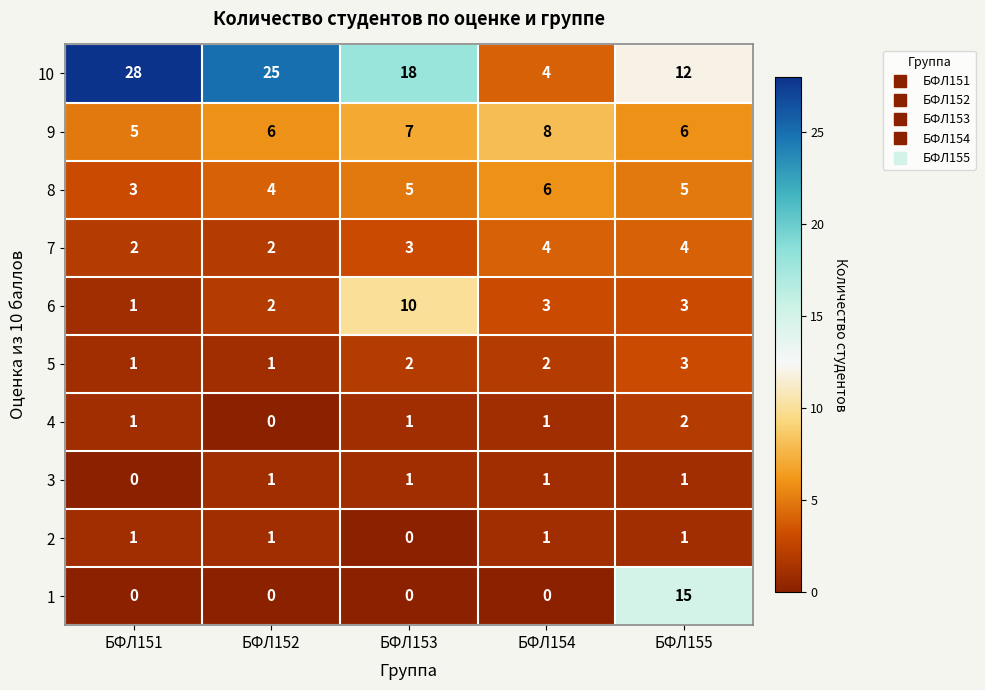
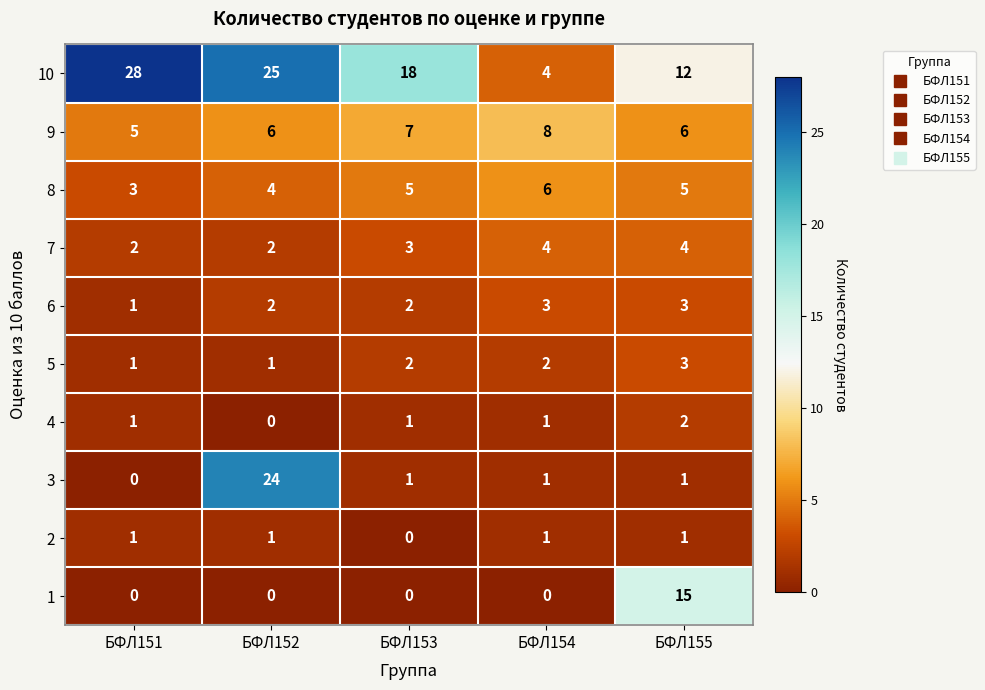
  {
    "10": {
      "БФЛ151": 28,
      "БФЛ152": 25,
      "БФЛ153": 18,
      "БФЛ154": 4,
      "БФЛ155": 12
    },
    "9": {
      "БФЛ151": 5,
      "БФЛ152": 6,
      "БФЛ153": 7,
      "БФЛ154": 8,
      "БФЛ155": 6
    },
    "8": {
      "БФЛ151": 3,
      "БФЛ152": 4,
      "БФЛ153": 5,
      "БФЛ154": 6,
      "БФЛ155": 5
    },
    "7": {
      "БФЛ151": 2,
      "БФЛ152": 2,
      "БФЛ153": 3,
      "БФЛ154": 4,
      "БФЛ155": 4
    },
    "6": {
      "БФЛ151": 1,
      "БФЛ152": 2,
-     "БФЛ153": 10,
+     "БФЛ153": 2,
      "БФЛ154": 3,
      "БФЛ155": 3
    },
    "5": {
      "БФЛ151": 1,
      "БФЛ152": 1,
      "БФЛ153": 2,
      "БФЛ154": 2,
      "БФЛ155": 3
    },
    "4": {
      "БФЛ151": 1,
      "БФЛ152": 0,
      "БФЛ153": 1,
      "БФЛ154": 1,
      "БФЛ155": 2
    },
    "3": {
      "БФЛ151": 0,
-     "БФЛ152": 1,
+     "БФЛ152": 24,
      "БФЛ153": 1,
      "БФЛ154": 1,
      "БФЛ155": 1
    },
    "2": {
      "БФЛ151": 1,
      "БФЛ152": 1,
      "БФЛ153": 0,
      "БФЛ154": 1,
      "БФЛ155": 1
    },
    "1": {
      "БФЛ151": 0,
      "БФЛ152": 0,
      "БФЛ153": 0,
      "БФЛ154": 0,
      "БФЛ155": 15
    }
  }
